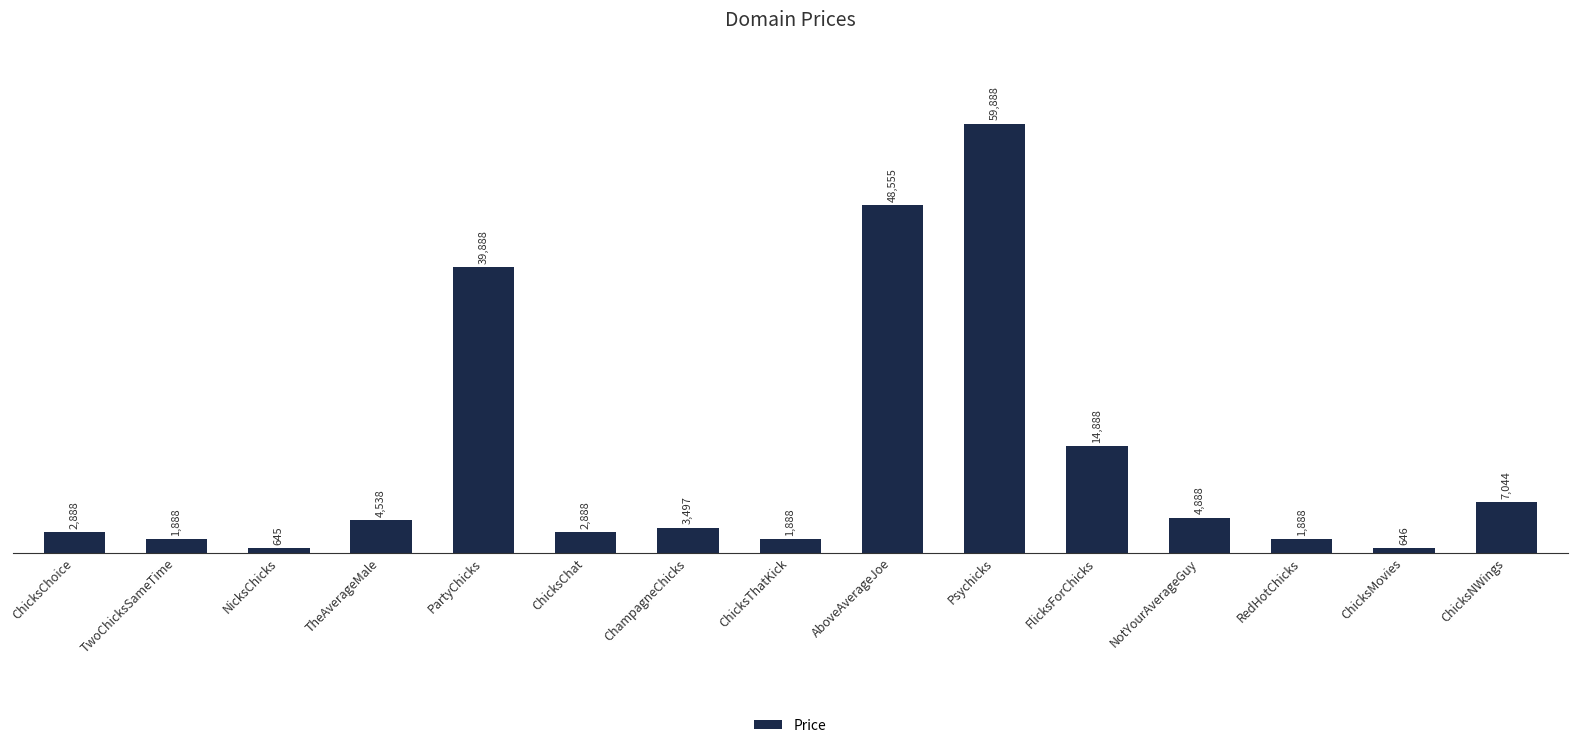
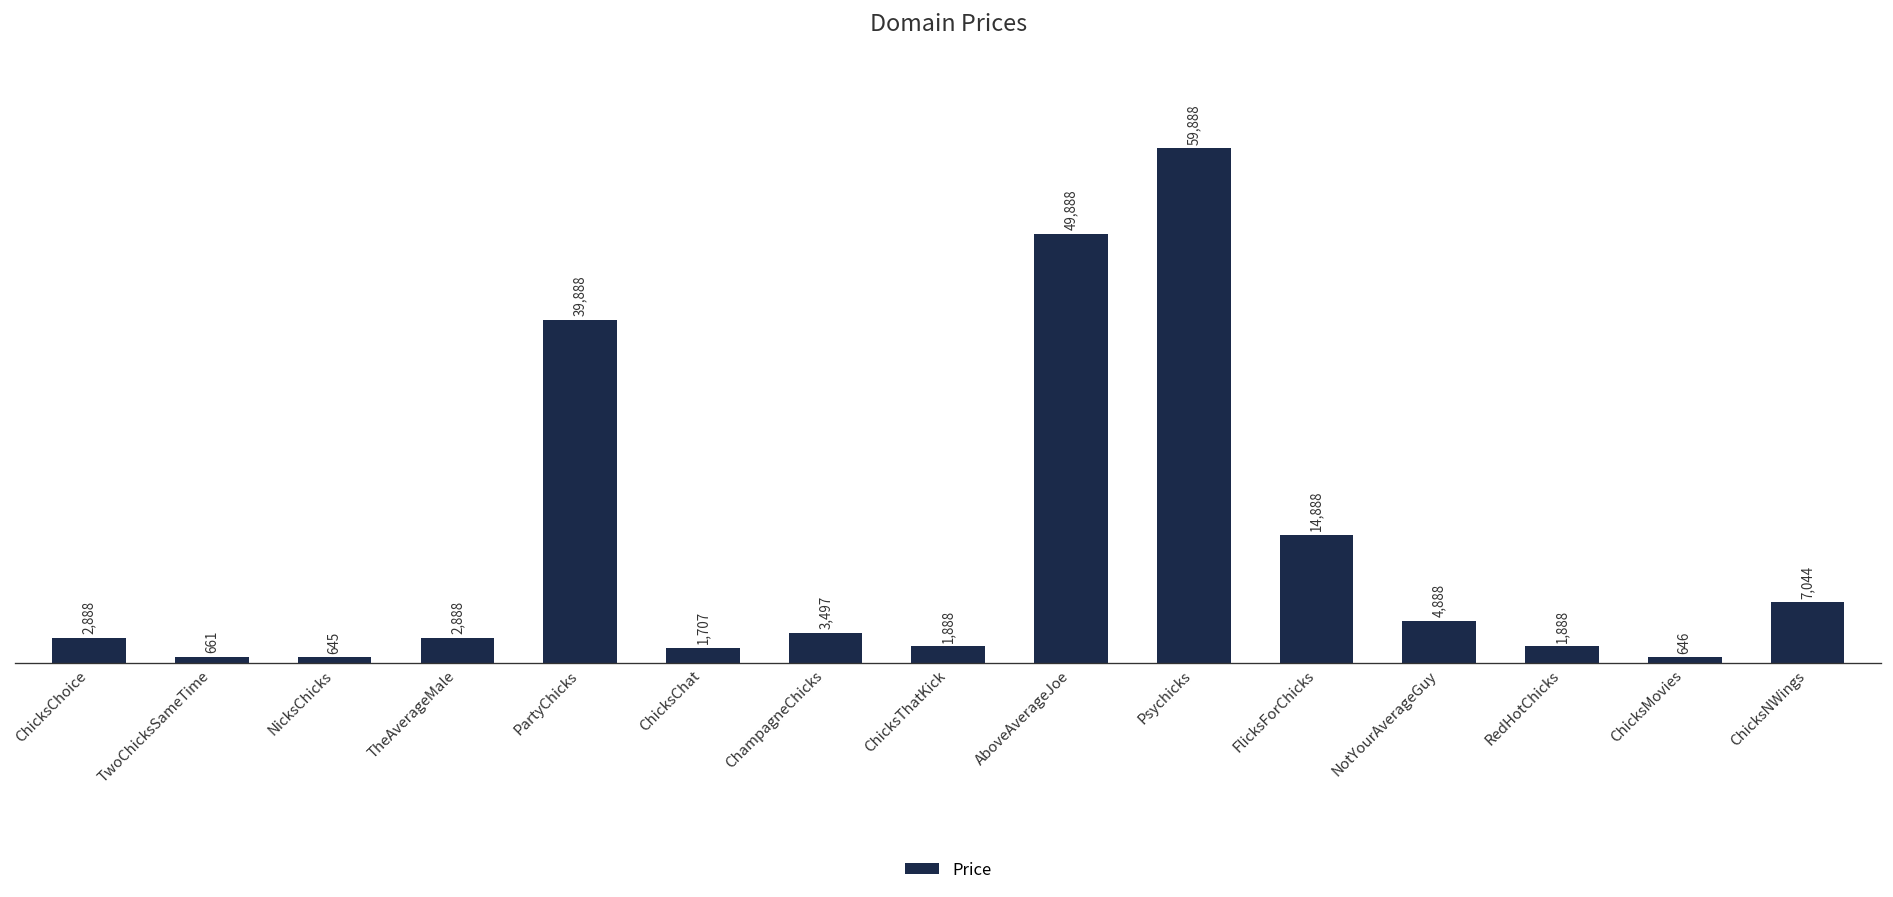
  {
    "ChicksChoice": "2,888",
-   "TwoChicksSameTime": "1,888",
+   "TwoChicksSameTime": "661",
    "NicksChicks": "645",
-   "TheAverageMale": "4,538",
+   "TheAverageMale": "2,888",
    "PartyChicks": "39,888",
-   "ChicksChat": "2,888",
+   "ChicksChat": "1,707",
    "ChampagneChicks": "3,497",
    "ChicksThatKick": "1,888",
-   "AboveAverageJoe": "48,555",
+   "AboveAverageJoe": "49,888",
    "Psychicks": "59,888",
    "FlicksForChicks": "14,888",
    "NotYourAverageGuy": "4,888",
    "RedHotChicks": "1,888",
    "ChicksMovies": "646",
    "ChicksNWings": "7,044"
  }
